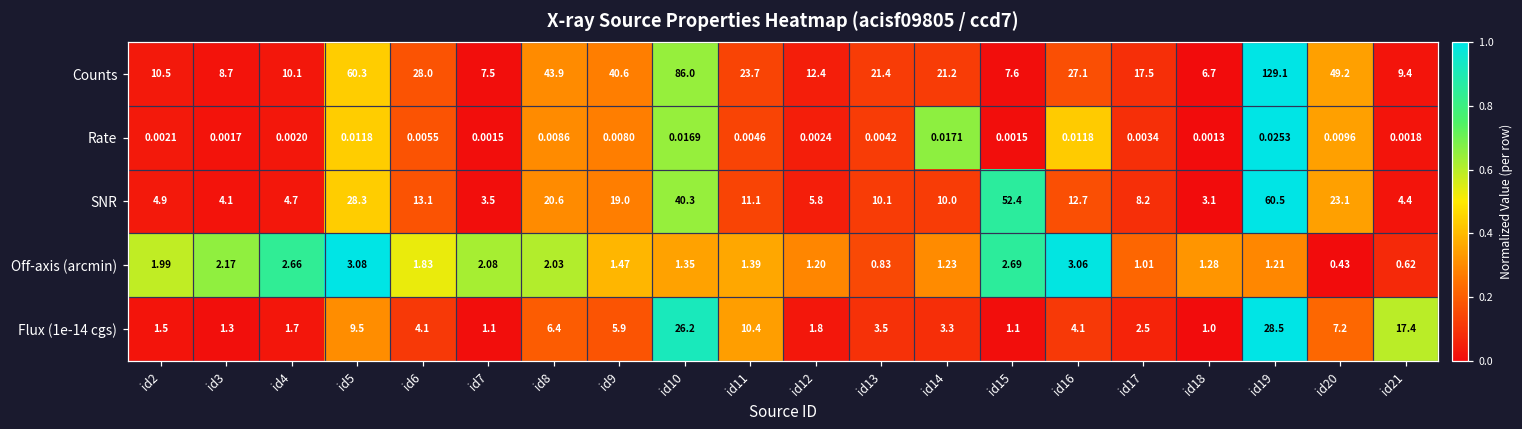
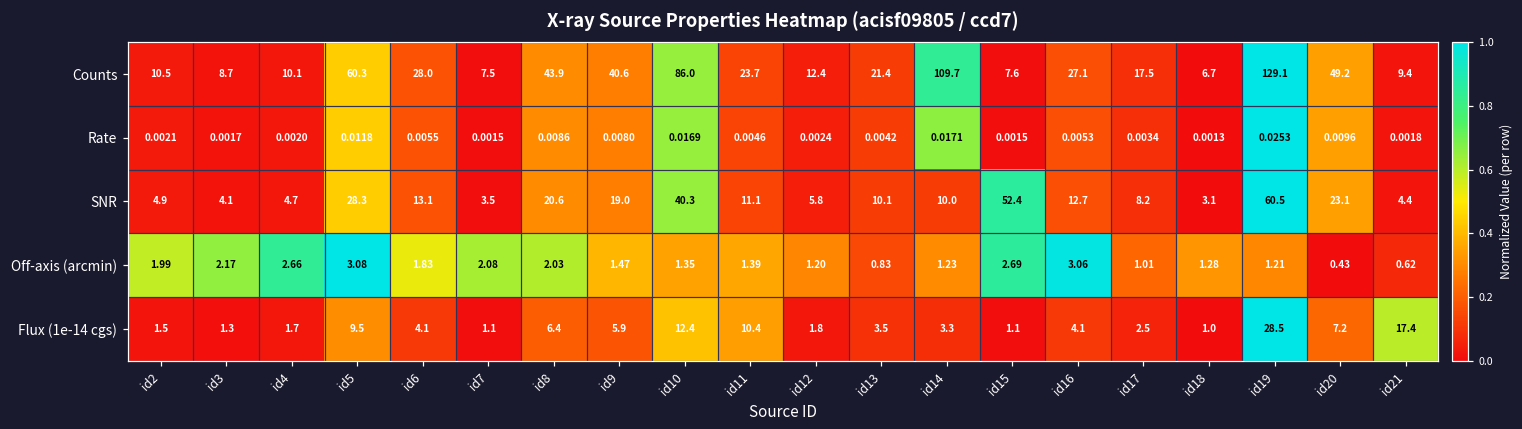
  {
    "Counts": {
      "id2": 10.5,
      "id3": 8.7,
      "id4": 10.1,
      "id5": 60.3,
      "id6": 28.0,
      "id7": 7.5,
      "id8": 43.9,
      "id9": 40.6,
      "id10": 86.0,
      "id11": 23.7,
      "id12": 12.4,
      "id13": 21.4,
-     "id14": 21.2,
+     "id14": 109.7,
      "id15": 7.6,
      "id16": 27.1,
      "id17": 17.5,
      "id18": 6.7,
      "id19": 129.1,
      "id20": 49.2,
      "id21": 9.4
    },
    "Rate": {
      "id2": 0.0021,
      "id3": 0.0017,
      "id4": 0.0020,
      "id5": 0.0118,
      "id6": 0.0055,
      "id7": 0.0015,
      "id8": 0.0086,
      "id9": 0.0080,
      "id10": 0.0169,
      "id11": 0.0046,
      "id12": 0.0024,
      "id13": 0.0042,
      "id14": 0.0171,
      "id15": 0.0015,
-     "id16": 0.0118,
+     "id16": 0.0053,
      "id17": 0.0034,
      "id18": 0.0013,
      "id19": 0.0253,
      "id20": 0.0096,
      "id21": 0.0018
    },
    "SNR": {
      "id2": 4.9,
      "id3": 4.1,
      "id4": 4.7,
      "id5": 28.3,
      "id6": 13.1,
      "id7": 3.5,
      "id8": 20.6,
      "id9": 19.0,
      "id10": 40.3,
      "id11": 11.1,
      "id12": 5.8,
      "id13": 10.1,
      "id14": 10.0,
      "id15": 52.4,
      "id16": 12.7,
      "id17": 8.2,
      "id18": 3.1,
      "id19": 60.5,
      "id20": 23.1,
      "id21": 4.4
    },
    "Off-axis (arcmin)": {
      "id2": 1.99,
      "id3": 2.17,
      "id4": 2.66,
      "id5": 3.08,
      "id6": 1.83,
      "id7": 2.08,
      "id8": 2.03,
      "id9": 1.47,
      "id10": 1.35,
      "id11": 1.39,
      "id12": 1.20,
      "id13": 0.83,
      "id14": 1.23,
      "id15": 2.69,
      "id16": 3.06,
      "id17": 1.01,
      "id18": 1.28,
      "id19": 1.21,
      "id20": 0.43,
      "id21": 0.62
    },
    "Flux (1e-14 cgs)": {
      "id2": 1.5,
      "id3": 1.3,
      "id4": 1.7,
      "id5": 9.5,
      "id6": 4.1,
      "id7": 1.1,
      "id8": 6.4,
      "id9": 5.9,
-     "id10": 26.2,
+     "id10": 12.4,
      "id11": 10.4,
      "id12": 1.8,
      "id13": 3.5,
      "id14": 3.3,
      "id15": 1.1,
      "id16": 4.1,
      "id17": 2.5,
      "id18": 1.0,
      "id19": 28.5,
      "id20": 7.2,
      "id21": 17.4
    }
  }
